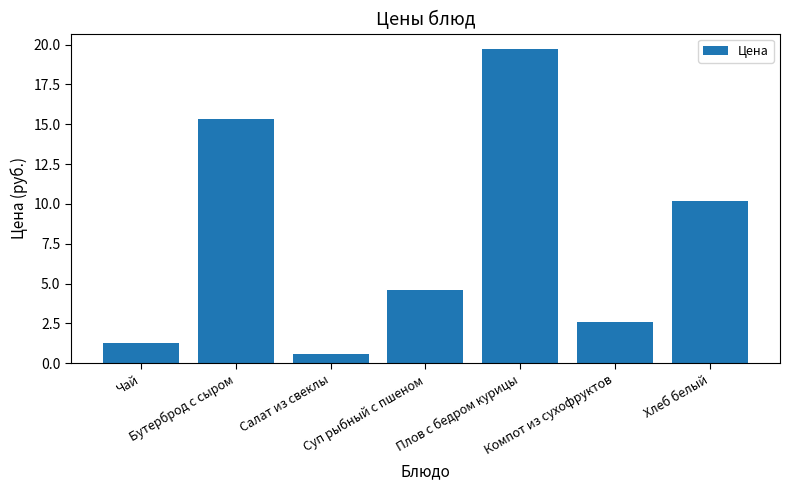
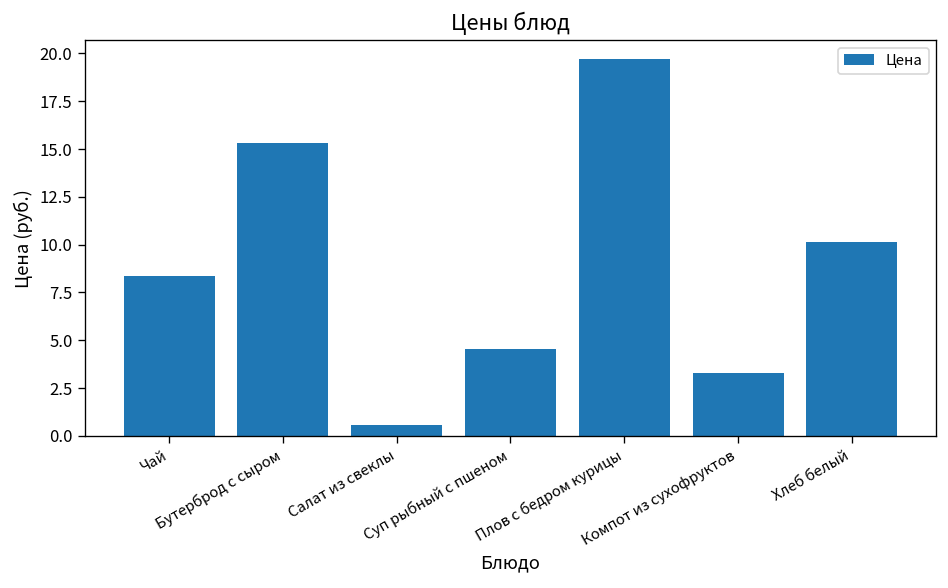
  {
-   "Чай": 1.3,
+   "Чай": 8.4,
    "Бутерброд с сыром": 15.3,
    "Салат из свеклы": 0.6,
    "Суп рыбный с пшеном": 4.6,
    "Плов с бедром курицы": 19.7,
-   "Компот из сухофруктов": 2.6,
+   "Компот из сухофруктов": 3.3,
    "Хлеб белый": 10.2
  }
